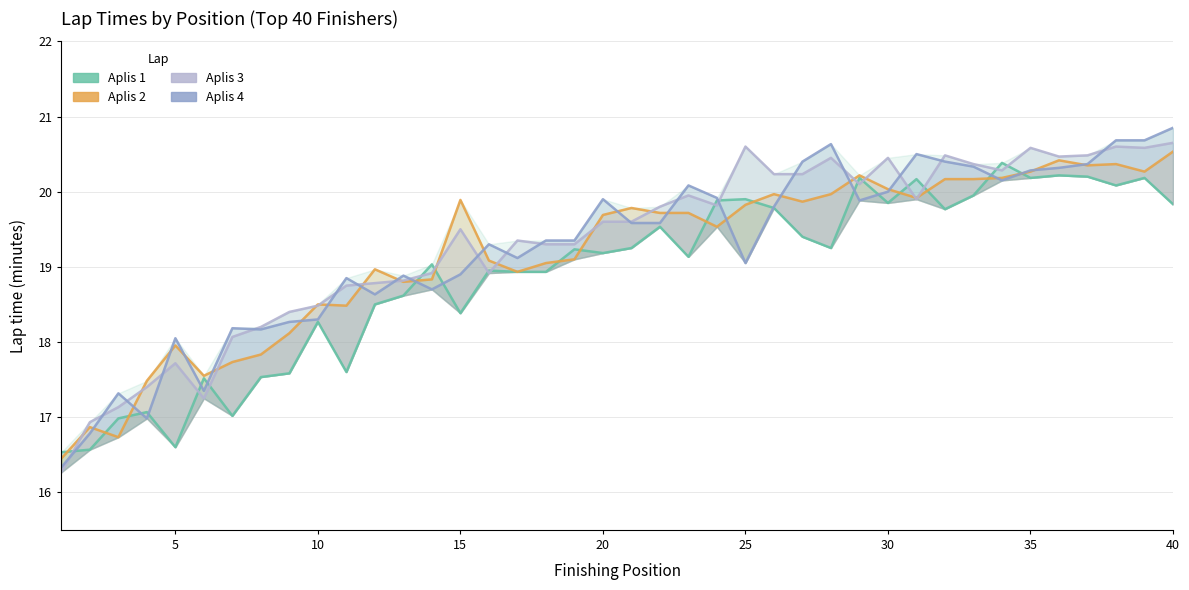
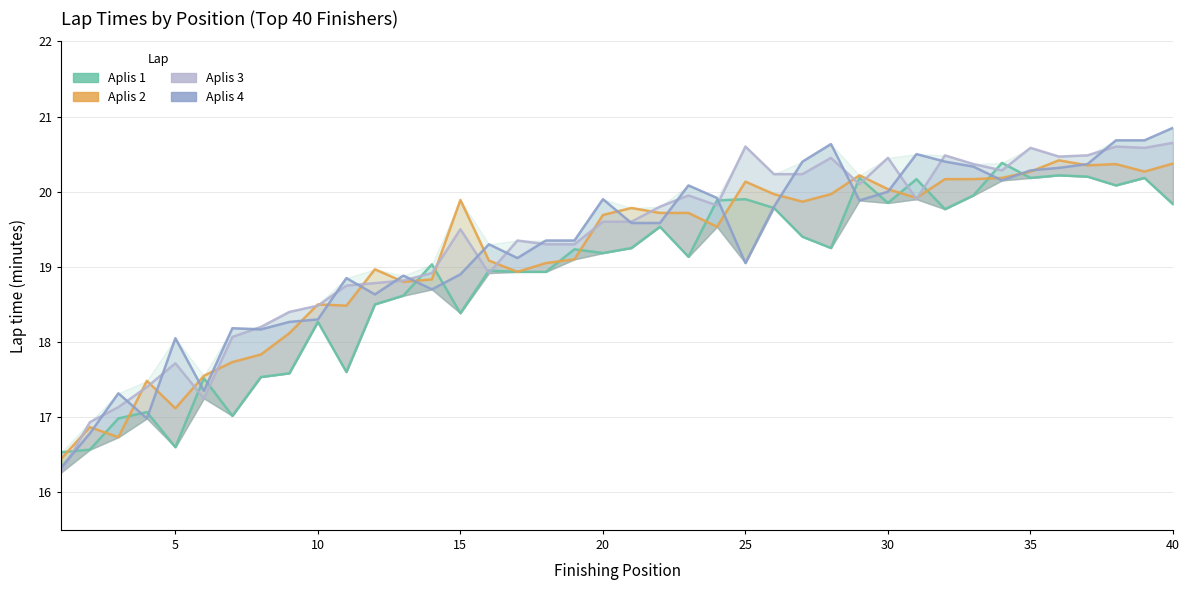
  {
    "Aplis 2": {
-     "5": 18.0,
+     "5": 17.1,
      "20": 19.7,
-     "25": 19.8,
-     "40": 20.5
+     "25": 20.1,
+     "40": 20.4
    }
  }
